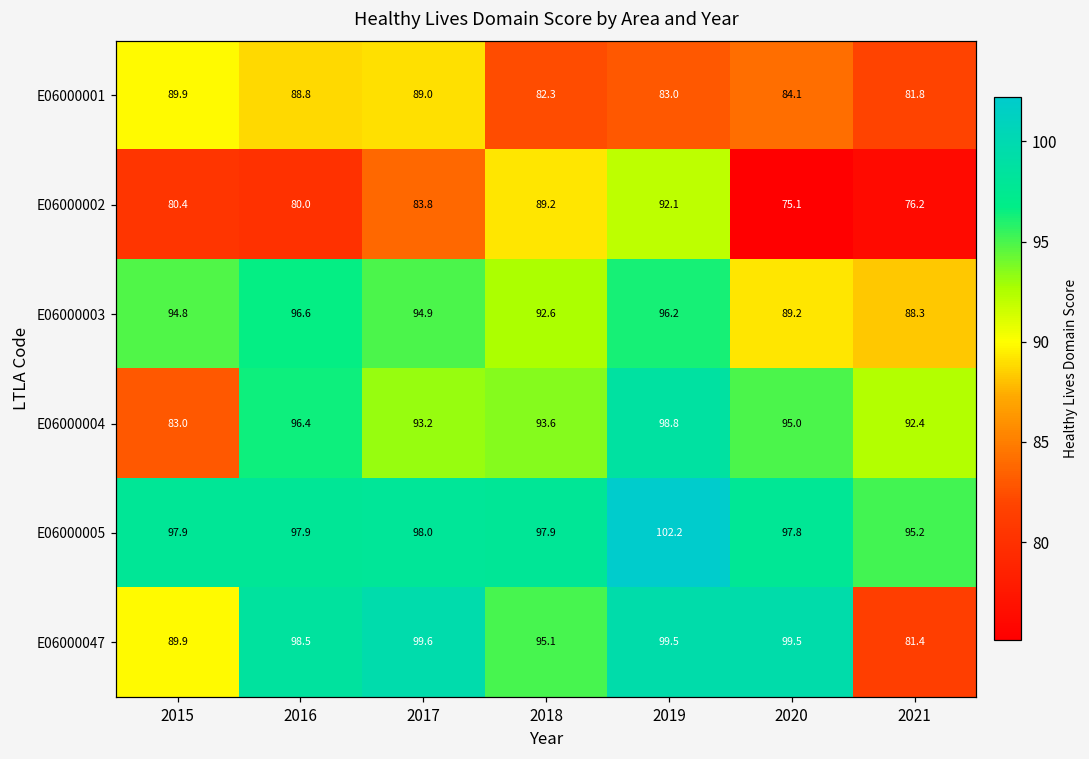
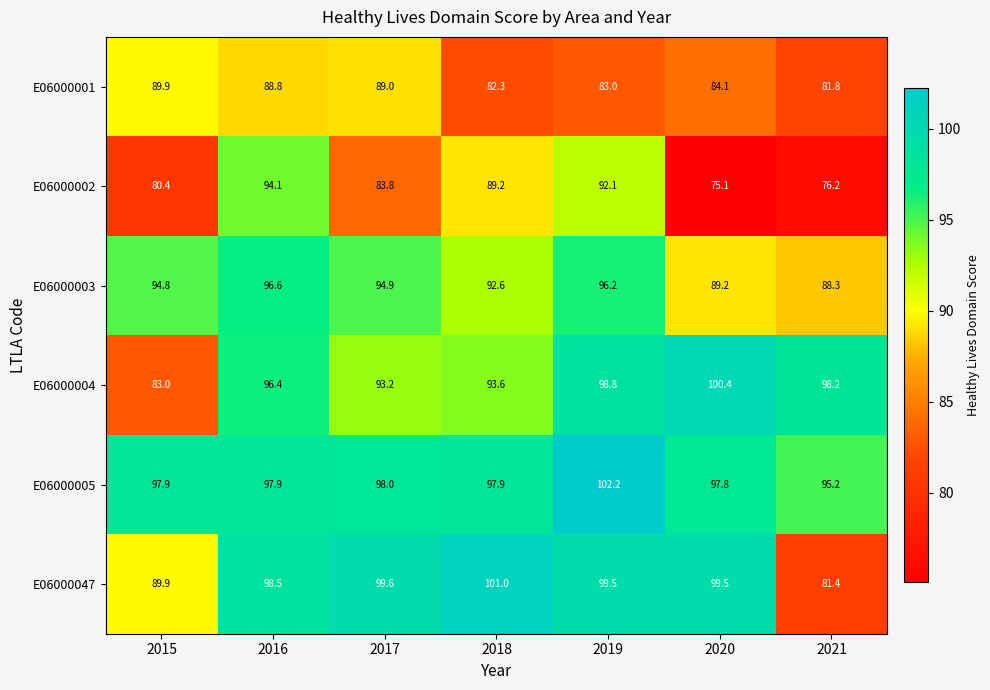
  {
    "E06000001": {
      "2015": 89.9,
      "2016": 88.8,
      "2017": 89.0,
      "2018": 82.3,
      "2019": 83.0,
      "2020": 84.1,
      "2021": 81.8
    },
    "E06000002": {
      "2015": 80.4,
-     "2016": 80.0,
+     "2016": 94.1,
      "2017": 83.8,
      "2018": 89.2,
      "2019": 92.1,
      "2020": 75.1,
      "2021": 76.2
    },
    "E06000003": {
      "2015": 94.8,
      "2016": 96.6,
      "2017": 94.9,
      "2018": 92.6,
      "2019": 96.2,
      "2020": 89.2,
      "2021": 88.3
    },
    "E06000004": {
      "2015": 83.0,
      "2016": 96.4,
      "2017": 93.2,
      "2018": 93.6,
      "2019": 98.8,
-     "2020": 95.0,
-     "2021": 92.4
+     "2020": 100.4,
+     "2021": 98.2
    },
    "E06000005": {
      "2015": 97.9,
      "2016": 97.9,
      "2017": 98.0,
      "2018": 97.9,
      "2019": 102.2,
      "2020": 97.8,
      "2021": 95.2
    },
    "E06000047": {
      "2015": 89.9,
      "2016": 98.5,
      "2017": 99.6,
-     "2018": 95.1,
+     "2018": 101.0,
      "2019": 99.5,
      "2020": 99.5,
      "2021": 81.4
    }
  }
